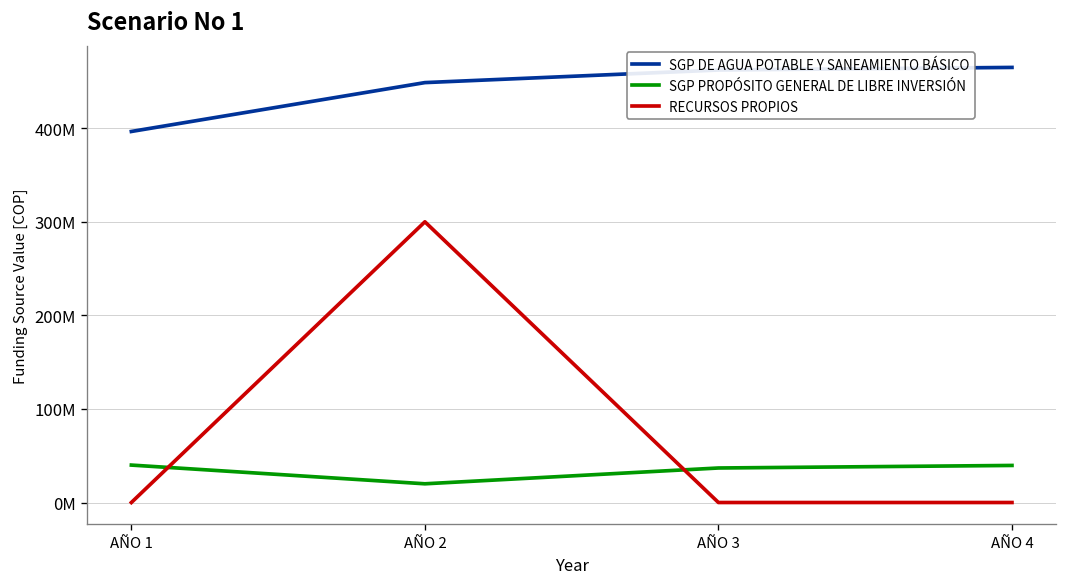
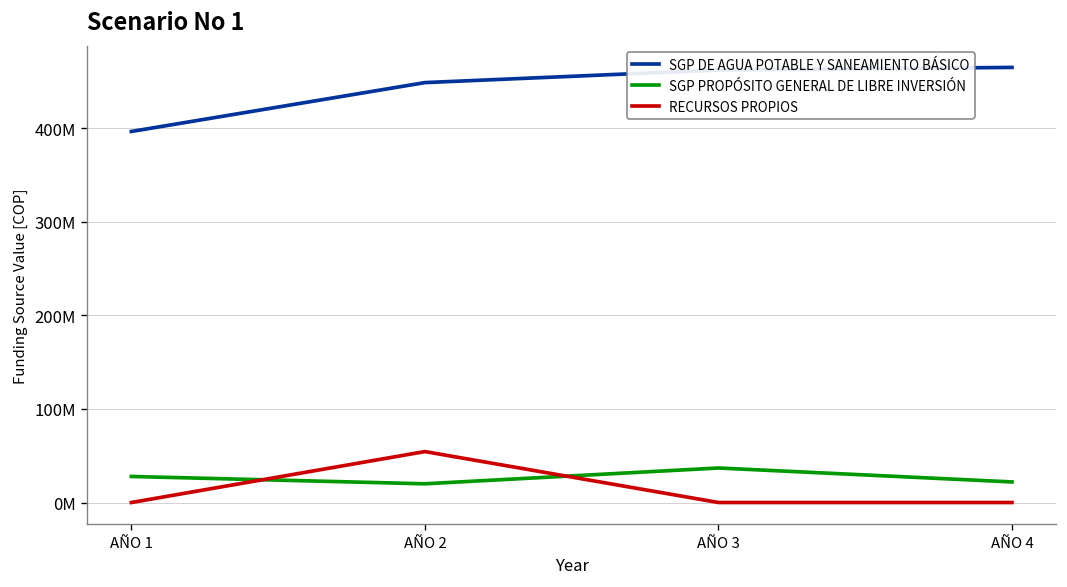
  {
    "SGP DE AGUA POTABLE Y SANEAMIENTO BÁSICO": {
      "AÑO 1": 400000000,
      "AÑO 2": 450000000,
      "AÑO 4": 470000000
    },
    "SGP PROPÓSITO GENERAL DE LIBRE INVERSIÓN": {
-     "AÑO 1": 40000000,
+     "AÑO 1": 30000000,
      "AÑO 2": 20000000,
      "AÑO 3": 40000000,
-     "AÑO 4": 40000000
+     "AÑO 4": 20000000
    },
    "RECURSOS PROPIOS": {
      "AÑO 1": 0,
-     "AÑO 2": 300000000,
+     "AÑO 2": 50000000,
      "AÑO 3": 0,
      "AÑO 4": 0
    }
  }
